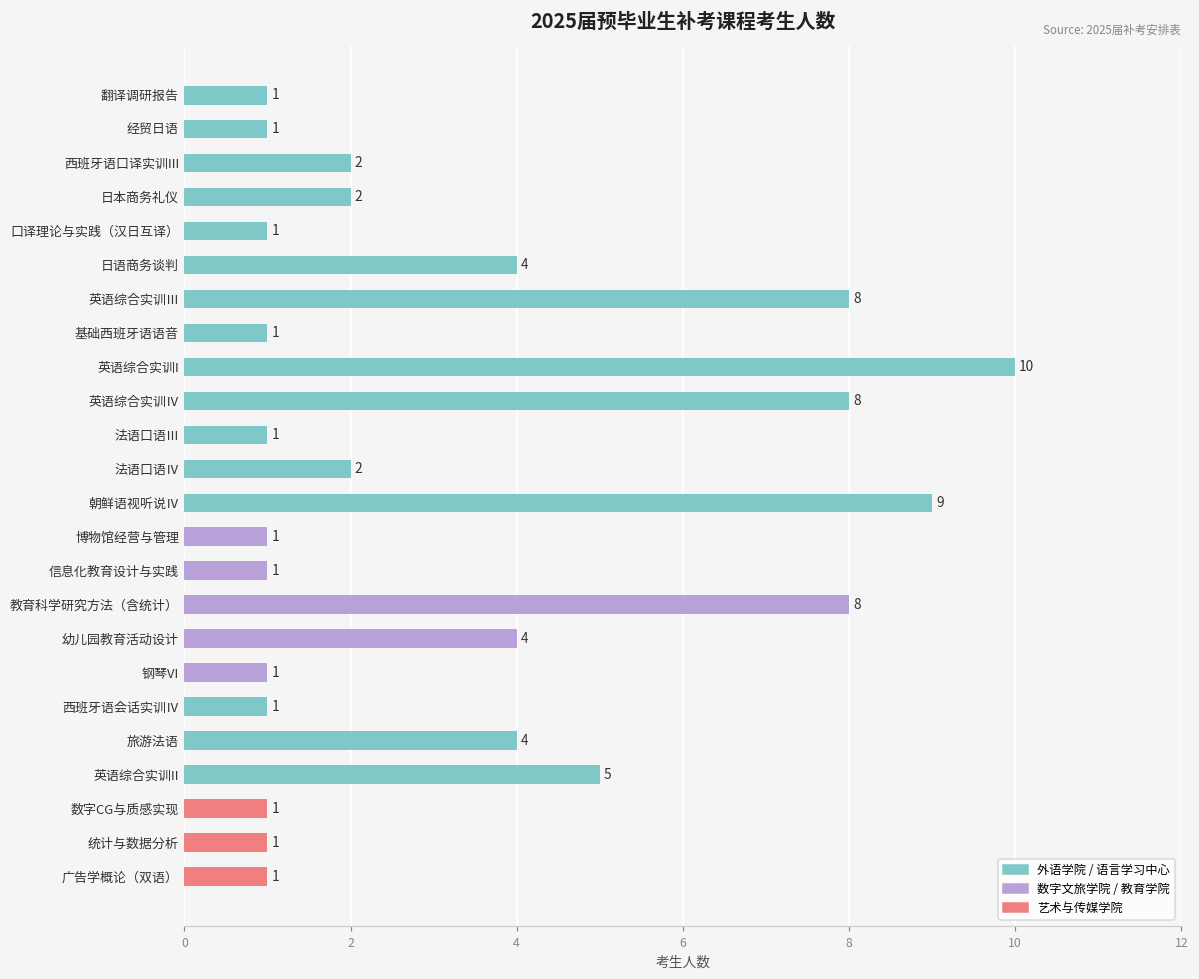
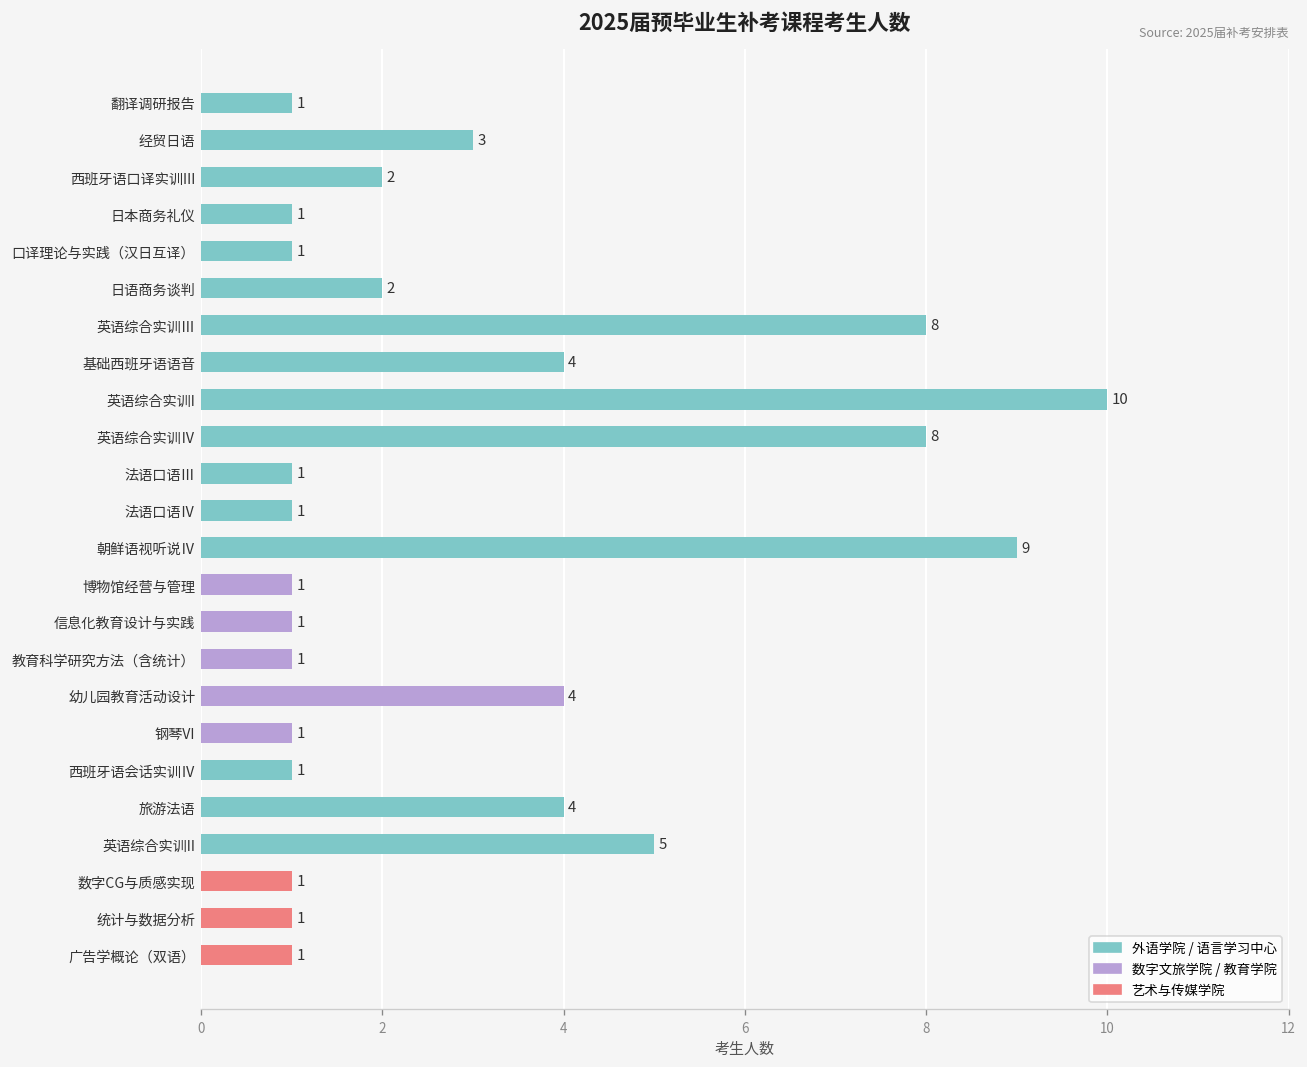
  {
    "翻译调研报告": 1,
-   "经贸日语": 1,
+   "经贸日语": 3,
    "西班牙语口译实训III": 2,
-   "日本商务礼仪": 2,
+   "日本商务礼仪": 1,
    "口译理论与实践（汉日互译）": 1,
-   "日语商务谈判": 4,
+   "日语商务谈判": 2,
    "英语综合实训Ⅲ": 8,
-   "基础西班牙语语音": 1,
+   "基础西班牙语语音": 4,
    "英语综合实训I": 10,
    "英语综合实训Ⅳ": 8,
    "法语口语Ⅲ": 1,
-   "法语口语Ⅳ": 2,
+   "法语口语Ⅳ": 1,
    "朝鲜语视听说Ⅳ": 9,
    "博物馆经营与管理": 1,
    "信息化教育设计与实践": 1,
-   "教育科学研究方法（含统计）": 8,
+   "教育科学研究方法（含统计）": 1,
    "幼儿园教育活动设计": 4,
    "钢琴VI": 1,
    "西班牙语会话实训Ⅳ": 1,
    "旅游法语": 4,
    "英语综合实训II": 5,
    "数字CG与质感实现": 1,
    "统计与数据分析": 1,
    "广告学概论（双语）": 1
  }
